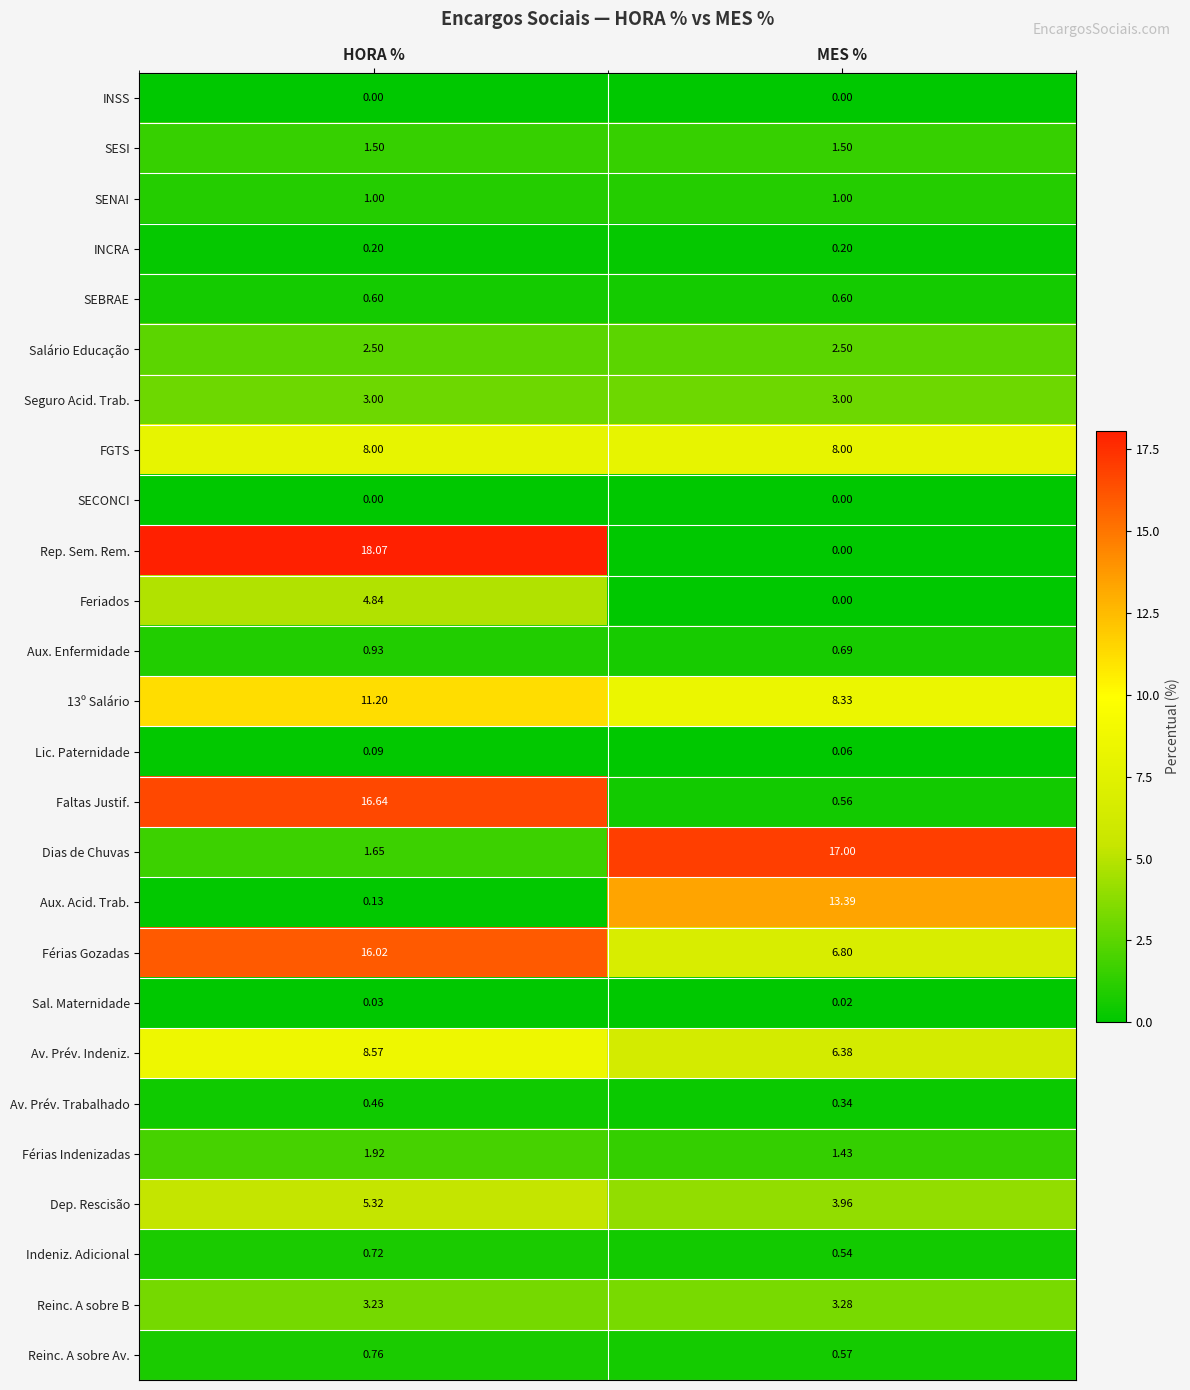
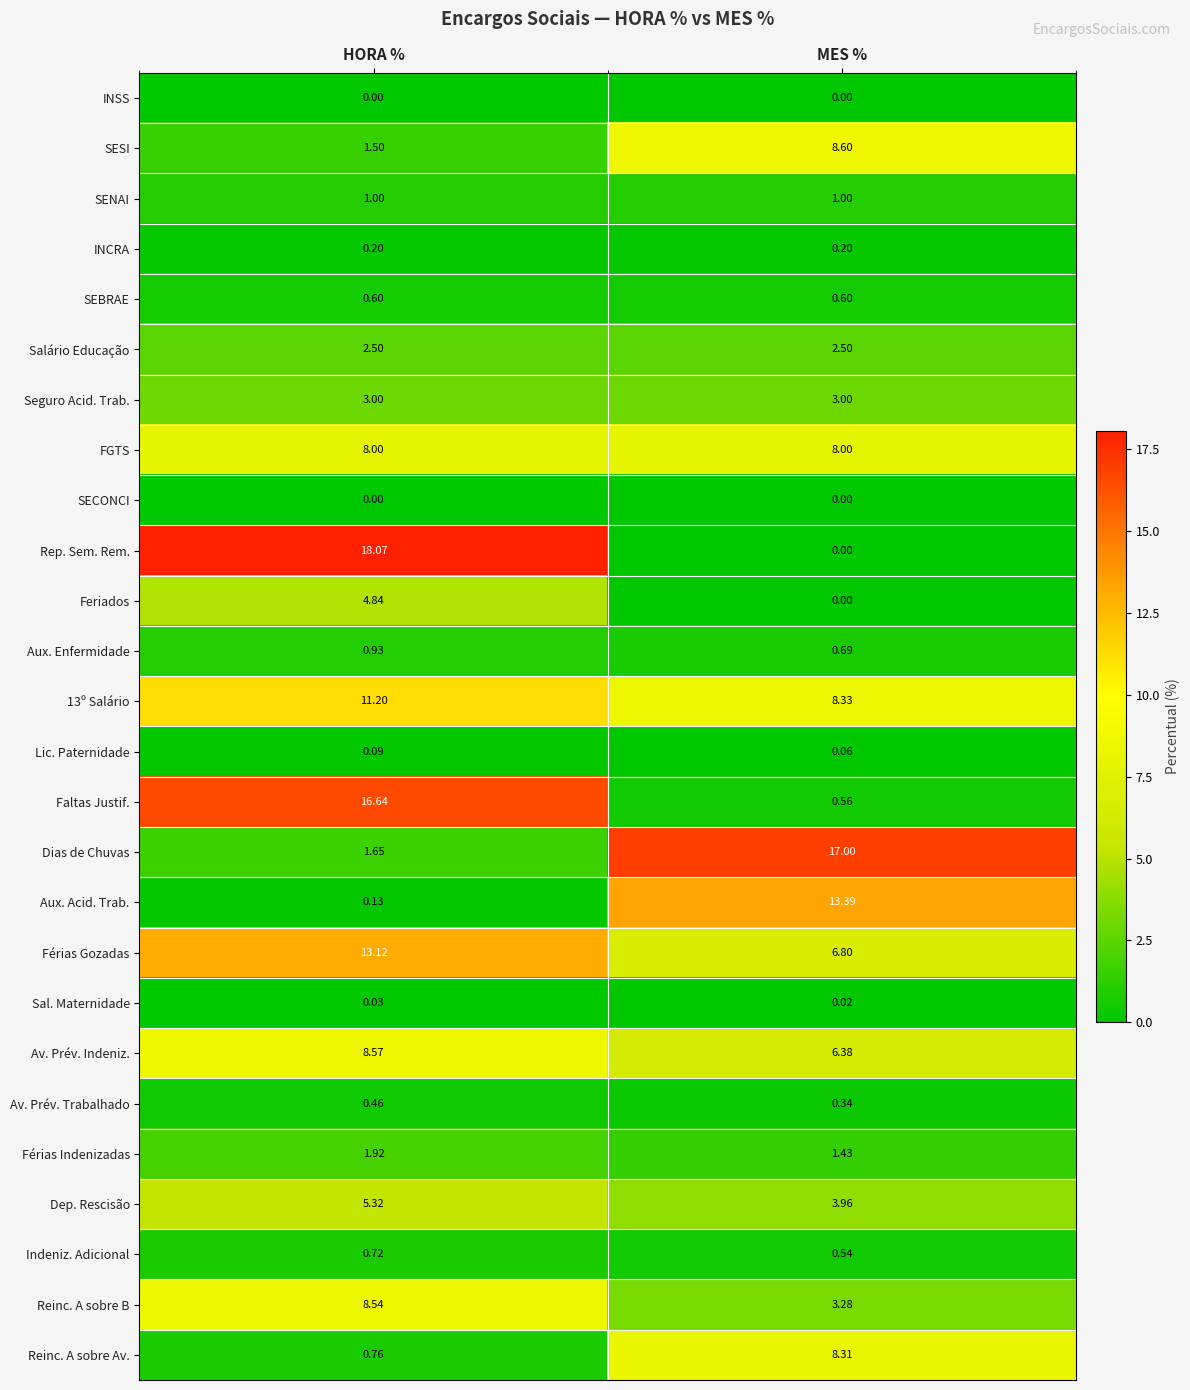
  {
    "INSS": {
      "HORA %": 0.00,
      "MES %": 0.00
    },
    "SESI": {
      "HORA %": 1.50,
-     "MES %": 1.50
+     "MES %": 8.60
    },
    "SENAI": {
      "HORA %": 1.00,
      "MES %": 1.00
    },
    "INCRA": {
      "HORA %": 0.20,
      "MES %": 0.20
    },
    "SEBRAE": {
      "HORA %": 0.60,
      "MES %": 0.60
    },
    "Salário Educação": {
      "HORA %": 2.50,
      "MES %": 2.50
    },
    "Seguro Acid. Trab.": {
      "HORA %": 3.00,
      "MES %": 3.00
    },
    "FGTS": {
      "HORA %": 8.00,
      "MES %": 8.00
    },
    "SECONCI": {
      "HORA %": 0.00,
      "MES %": 0.00
    },
    "Rep. Sem. Rem.": {
      "HORA %": 18.07,
      "MES %": 0.00
    },
    "Feriados": {
      "HORA %": 4.84,
      "MES %": 0.00
    },
    "Aux. Enfermidade": {
      "HORA %": 0.93,
      "MES %": 0.69
    },
    "13º Salário": {
      "HORA %": 11.20,
      "MES %": 8.33
    },
    "Lic. Paternidade": {
      "HORA %": 0.09,
      "MES %": 0.06
    },
    "Faltas Justif.": {
      "HORA %": 16.64,
      "MES %": 0.56
    },
    "Dias de Chuvas": {
      "HORA %": 1.65,
      "MES %": 17.00
    },
    "Aux. Acid. Trab.": {
      "HORA %": 0.13,
      "MES %": 13.39
    },
    "Férias Gozadas": {
-     "HORA %": 16.02,
+     "HORA %": 13.12,
      "MES %": 6.80
    },
    "Sal. Maternidade": {
      "HORA %": 0.03,
      "MES %": 0.02
    },
    "Av. Prév. Indeniz.": {
      "HORA %": 8.57,
      "MES %": 6.38
    },
    "Av. Prév. Trabalhado": {
      "HORA %": 0.46,
      "MES %": 0.34
    },
    "Férias Indenizadas": {
      "HORA %": 1.92,
      "MES %": 1.43
    },
    "Dep. Rescisão": {
      "HORA %": 5.32,
      "MES %": 3.96
    },
    "Indeniz. Adicional": {
      "HORA %": 0.72,
      "MES %": 0.54
    },
    "Reinc. A sobre B": {
-     "HORA %": 3.23,
+     "HORA %": 8.54,
      "MES %": 3.28
    },
    "Reinc. A sobre Av.": {
      "HORA %": 0.76,
-     "MES %": 0.57
+     "MES %": 8.31
    }
  }
